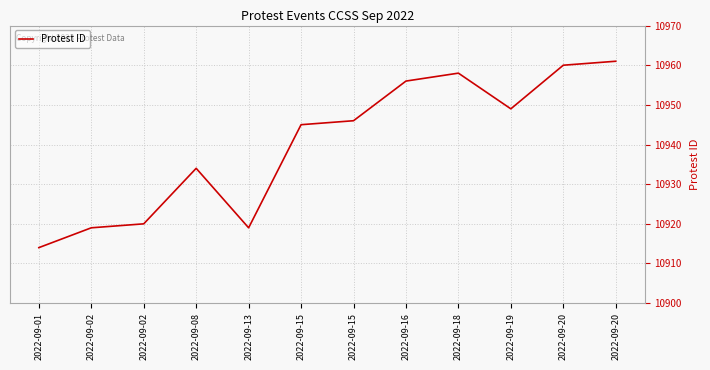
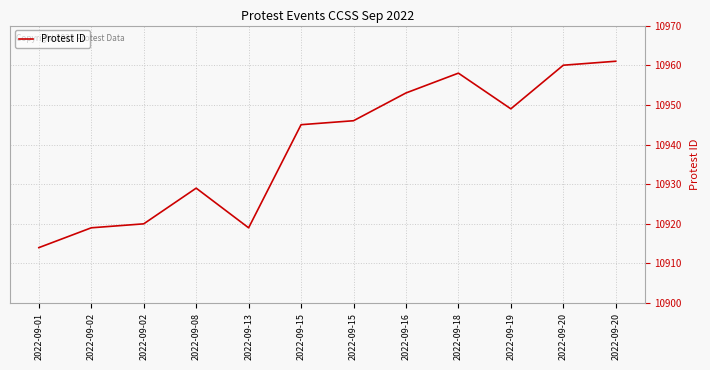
  {
    "2022-09-01": 10914,
-   "2022-09-08": 10934,
+   "2022-09-08": 10929,
    "2022-09-13": 10919,
-   "2022-09-16": 10956,
+   "2022-09-16": 10953,
    "2022-09-18": 10958,
    "2022-09-19": 10949
  }
